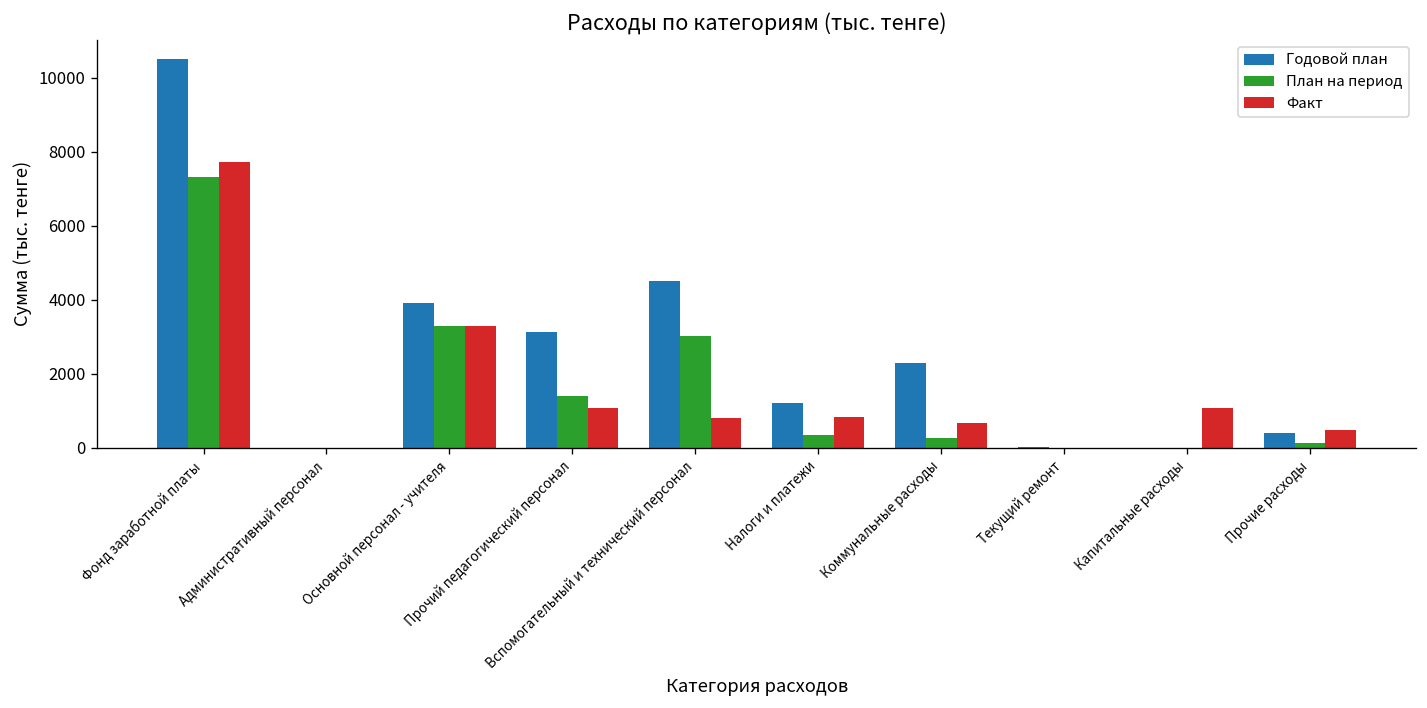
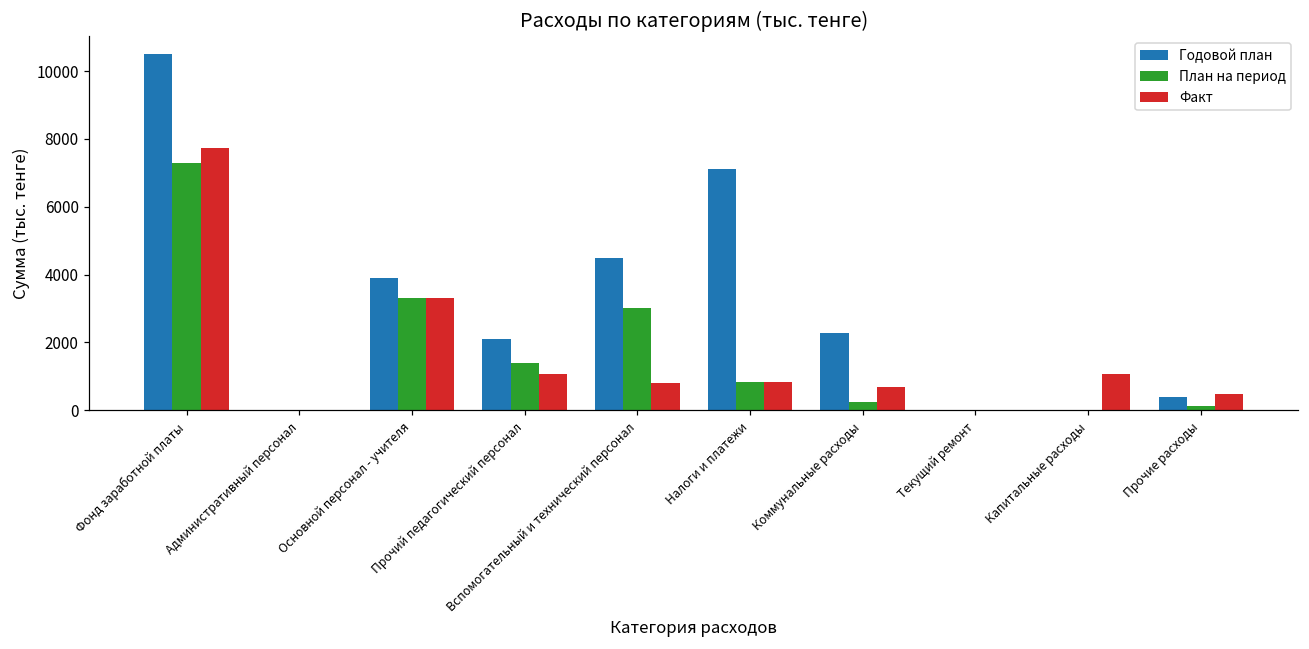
  {
    "Годовой план": {
      "Фонд заработной платы": 10500,
      "Административный персонал": 0,
      "Основной персонал - учителя": 3900,
-     "Прочий педагогический персонал": 3100,
+     "Прочий педагогический персонал": 2100,
      "Вспомогательный и технический персонал": 4500,
-     "Налоги и платежи": 1200,
+     "Налоги и платежи": 7100,
      "Коммунальные расходы": 2300,
      "Капитальные расходы": 0,
      "Прочие расходы": 400
    },
    "План на период": {
      "Фонд заработной платы": 7300,
      "Административный персонал": 0,
      "Основной персонал - учителя": 3300,
      "Прочий педагогический персонал": 1400,
      "Вспомогательный и технический персонал": 3000,
-     "Налоги и платежи": 400,
+     "Налоги и платежи": 800,
      "Коммунальные расходы": 300,
      "Текущий ремонт": 0,
      "Капитальные расходы": 0,
      "Прочие расходы": 100
    },
    "Факт": {
      "Фонд заработной платы": 7700,
      "Административный персонал": 0,
      "Основной персонал - учителя": 3300,
      "Прочий педагогический персонал": 1100,
      "Вспомогательный и технический персонал": 800,
      "Налоги и платежи": 800,
      "Коммунальные расходы": 700,
      "Текущий ремонт": 0,
      "Капитальные расходы": 1100,
      "Прочие расходы": 500
    }
  }
